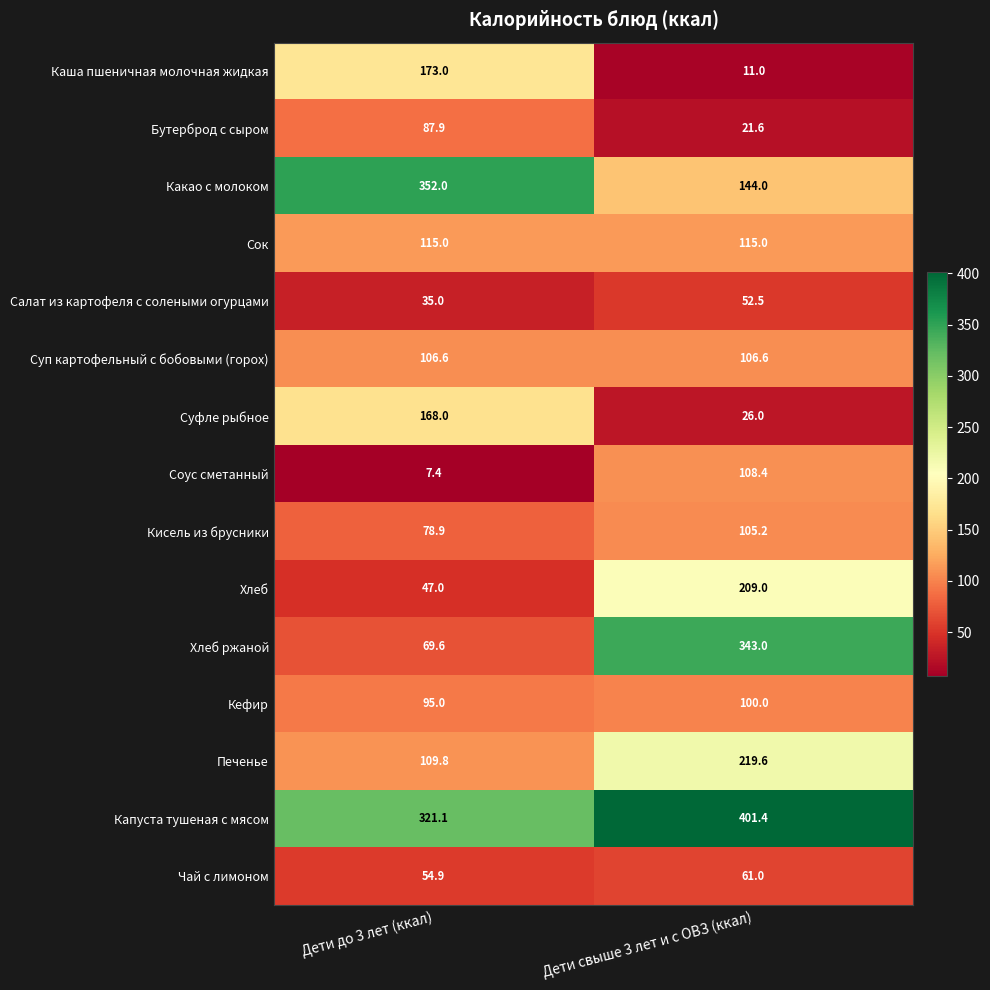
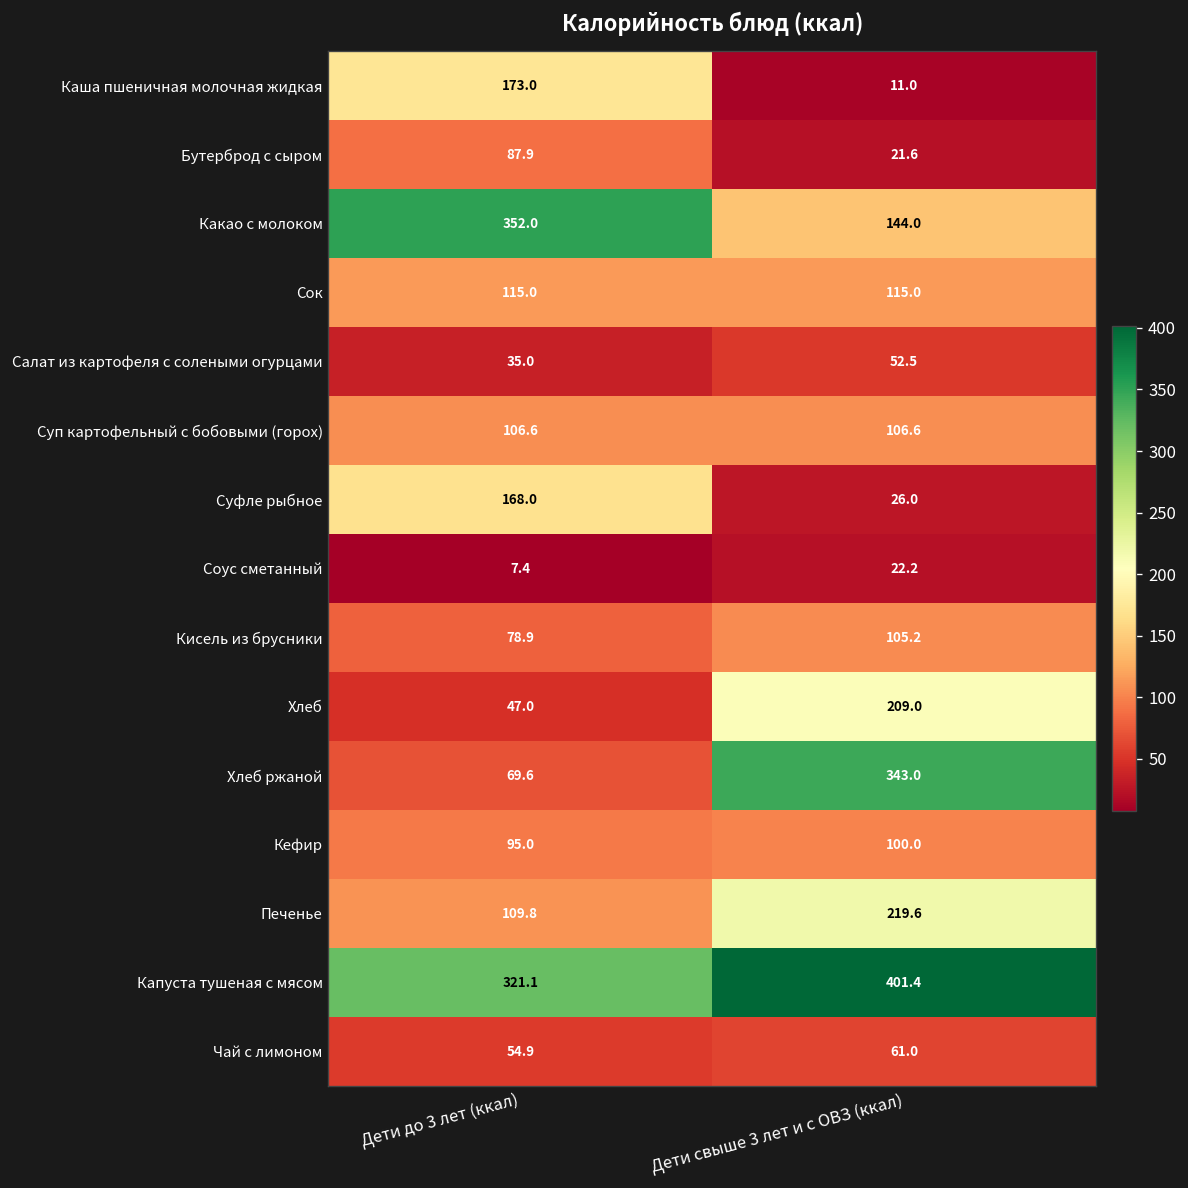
  {
    "Каша пшеничная молочная жидкая": {
      "Дети до 3 лет (ккал)": 173.0,
      "Дети свыше 3 лет и с ОВЗ (ккал)": 11.0
    },
    "Бутерброд с сыром": {
      "Дети до 3 лет (ккал)": 87.9,
      "Дети свыше 3 лет и с ОВЗ (ккал)": 21.6
    },
    "Какао с молоком": {
      "Дети до 3 лет (ккал)": 352.0,
      "Дети свыше 3 лет и с ОВЗ (ккал)": 144.0
    },
    "Сок": {
      "Дети до 3 лет (ккал)": 115.0,
      "Дети свыше 3 лет и с ОВЗ (ккал)": 115.0
    },
    "Салат из картофеля с солеными огурцами": {
      "Дети до 3 лет (ккал)": 35.0,
      "Дети свыше 3 лет и с ОВЗ (ккал)": 52.5
    },
    "Суп картофельный с бобовыми (горох)": {
      "Дети до 3 лет (ккал)": 106.6,
      "Дети свыше 3 лет и с ОВЗ (ккал)": 106.6
    },
    "Суфле рыбное": {
      "Дети до 3 лет (ккал)": 168.0,
      "Дети свыше 3 лет и с ОВЗ (ккал)": 26.0
    },
    "Соус сметанный": {
      "Дети до 3 лет (ккал)": 7.4,
-     "Дети свыше 3 лет и с ОВЗ (ккал)": 108.4
+     "Дети свыше 3 лет и с ОВЗ (ккал)": 22.2
    },
    "Кисель из брусники": {
      "Дети до 3 лет (ккал)": 78.9,
      "Дети свыше 3 лет и с ОВЗ (ккал)": 105.2
    },
    "Хлеб": {
      "Дети до 3 лет (ккал)": 47.0,
      "Дети свыше 3 лет и с ОВЗ (ккал)": 209.0
    },
    "Хлеб ржаной": {
      "Дети до 3 лет (ккал)": 69.6,
      "Дети свыше 3 лет и с ОВЗ (ккал)": 343.0
    },
    "Кефир": {
      "Дети до 3 лет (ккал)": 95.0,
      "Дети свыше 3 лет и с ОВЗ (ккал)": 100.0
    },
    "Печенье": {
      "Дети до 3 лет (ккал)": 109.8,
      "Дети свыше 3 лет и с ОВЗ (ккал)": 219.6
    },
    "Капуста тушеная с мясом": {
      "Дети до 3 лет (ккал)": 321.1,
      "Дети свыше 3 лет и с ОВЗ (ккал)": 401.4
    },
    "Чай с лимоном": {
      "Дети до 3 лет (ккал)": 54.9,
      "Дети свыше 3 лет и с ОВЗ (ккал)": 61.0
    }
  }
